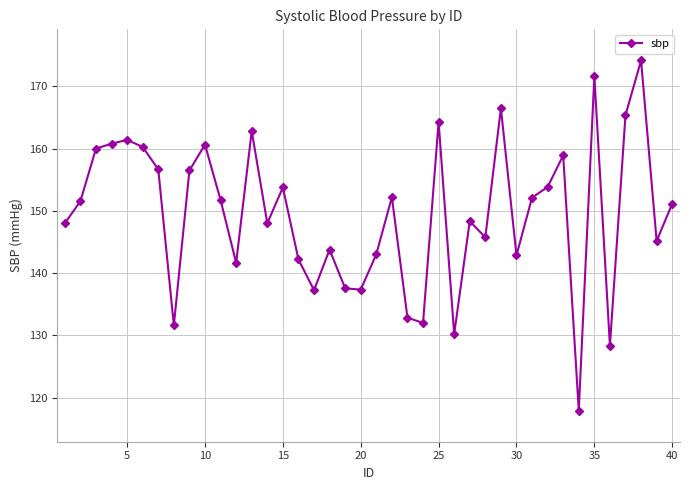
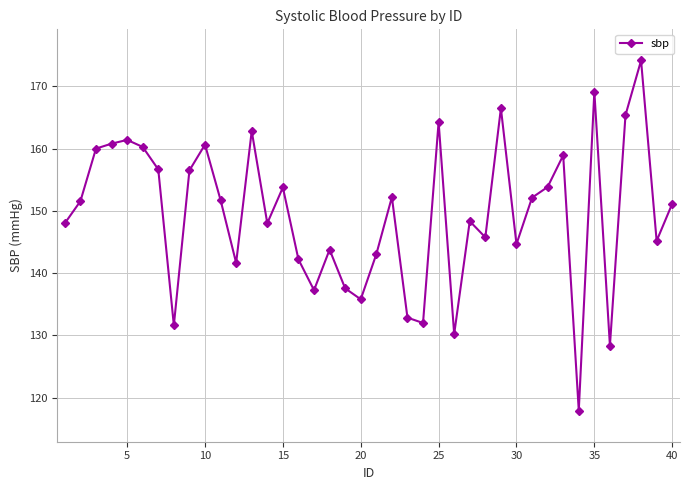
  {
    "5": 161,
    "10": 161,
    "15": 154,
-   "20": 137,
+   "20": 136,
    "25": 164,
-   "30": 143,
-   "35": 172,
+   "30": 145,
+   "35": 169,
    "40": 151
  }
